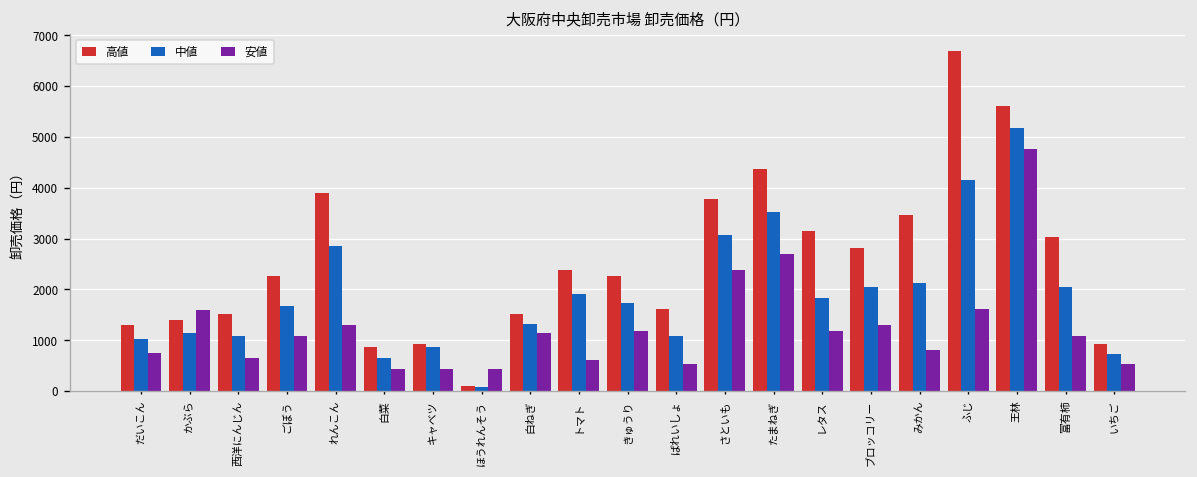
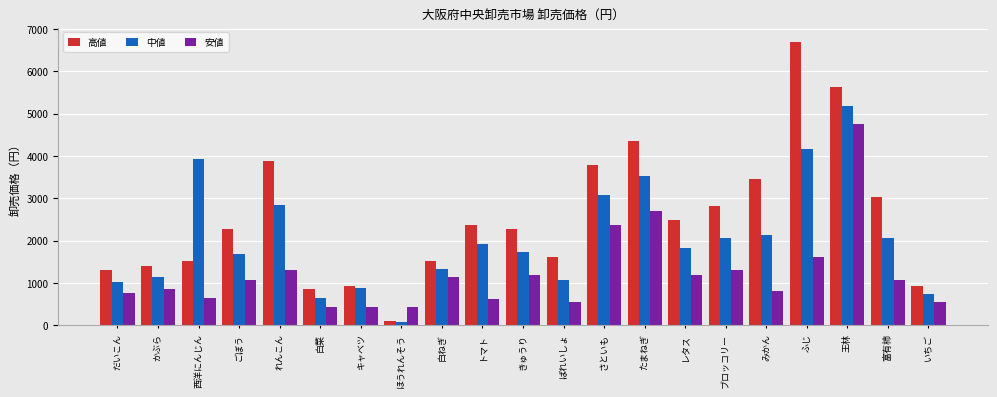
  {
    "高値": {
      "だいこん": 1300,
      "かぶら": 1400,
      "西洋にんじん": 1500,
      "ごぼう": 2300,
      "れんこん": 3900,
      "白菜": 900,
      "キャベツ": 900,
      "ほうれんそう": 100,
      "白ねぎ": 1500,
      "トマト": 2400,
      "きゅうり": 2300,
      "ばれいしょ": 1600,
      "さといも": 3800,
      "たまねぎ": 4400,
-     "レタス": 3200,
+     "レタス": 2500,
      "ブロッコリー": 2800,
      "みかん": 3500,
      "ふじ": 6700,
      "王林": 5600,
      "富有柿": 3000,
      "いちご": 900
    },
    "中値": {
      "だいこん": 1000,
      "かぶら": 1100,
-     "西洋にんじん": 1100,
+     "西洋にんじん": 3900,
      "ごぼう": 1700,
      "れんこん": 2800,
      "白菜": 600,
      "キャベツ": 900,
      "ほうれんそう": 100,
      "白ねぎ": 1300,
      "トマト": 1900,
      "きゅうり": 1700,
      "ばれいしょ": 1100,
      "さといも": 3100,
      "たまねぎ": 3500,
      "レタス": 1800,
      "ブロッコリー": 2100,
      "みかん": 2100,
      "ふじ": 4200,
      "王林": 5200,
      "富有柿": 2100,
      "いちご": 700
    },
    "安値": {
      "だいこん": 800,
-     "かぶら": 1600,
+     "かぶら": 900,
      "西洋にんじん": 600,
      "ごぼう": 1100,
      "れんこん": 1300,
      "白菜": 400,
      "キャベツ": 400,
      "ほうれんそう": 400,
      "白ねぎ": 1100,
      "トマト": 600,
      "きゅうり": 1200,
      "ばれいしょ": 500,
      "さといも": 2400,
      "たまねぎ": 2700,
      "レタス": 1200,
      "ブロッコリー": 1300,
      "みかん": 800,
      "ふじ": 1600,
      "王林": 4800,
      "富有柿": 1100,
      "いちご": 500
    }
  }
